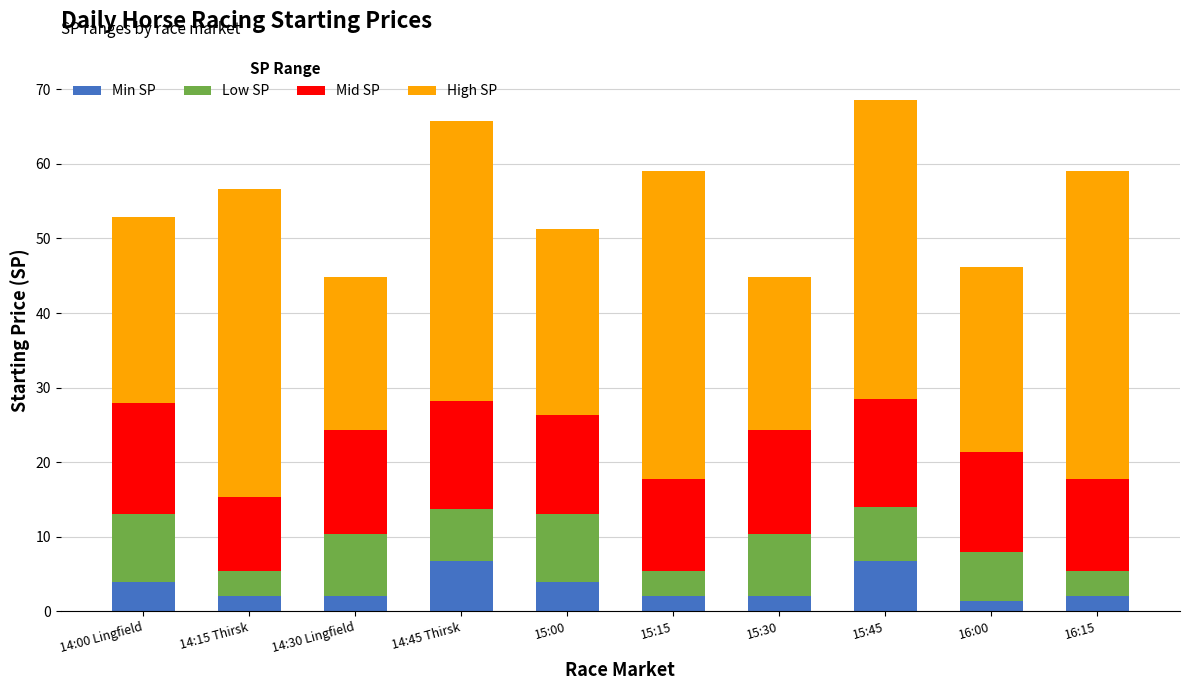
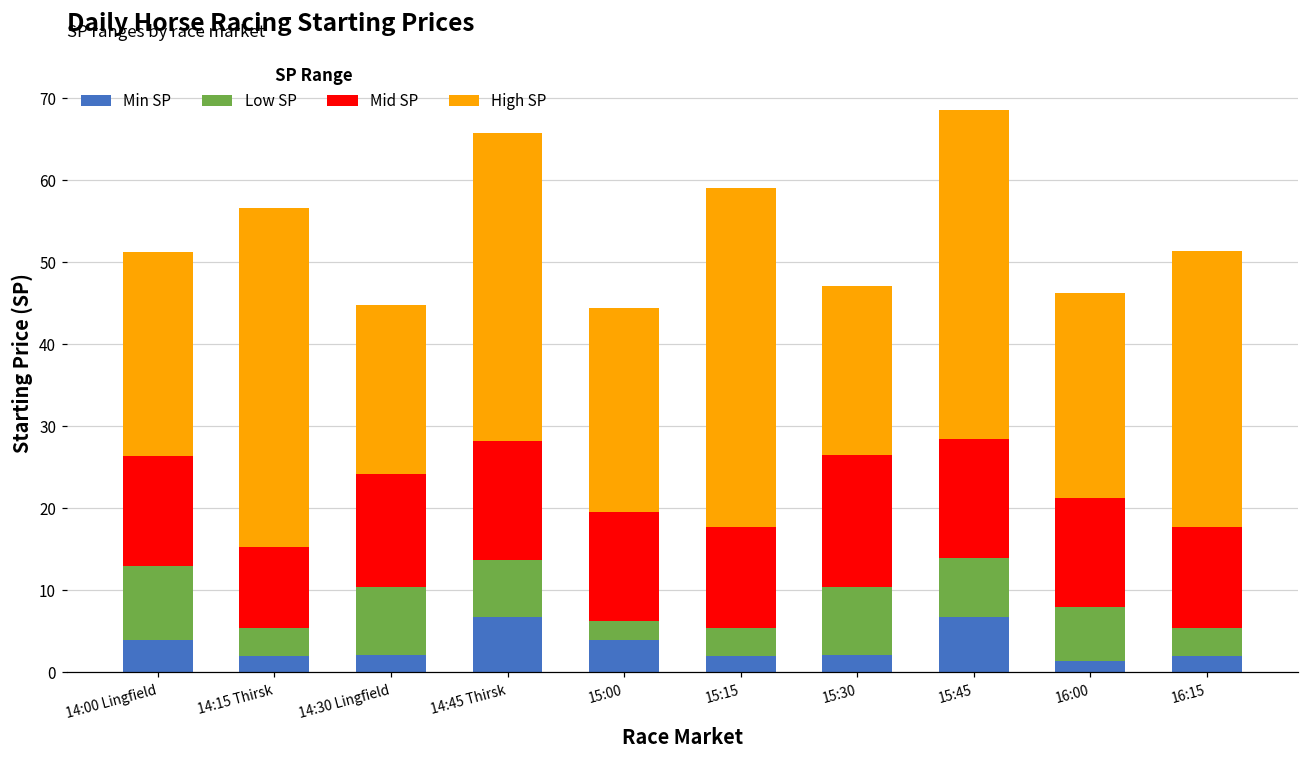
  {
    "Min SP": {
      "14:00 Lingfield": 4,
      "14:15 Thirsk": 2,
      "14:30 Lingfield": 2,
      "14:45 Thirsk": 7,
      "15:00": 4,
      "15:15": 2,
      "15:30": 2,
      "15:45": 7,
      "16:00": 1,
      "16:15": 2
    },
    "Low SP": {
      "14:00 Lingfield": 9,
      "14:15 Thirsk": 3,
      "14:30 Lingfield": 8,
      "14:45 Thirsk": 7,
-     "15:00": 9,
+     "15:00": 2,
      "15:15": 3,
      "15:30": 8,
      "15:45": 7,
      "16:00": 7,
      "16:15": 3
    },
    "Mid SP": {
-     "14:00 Lingfield": 15,
+     "14:00 Lingfield": 13,
      "14:15 Thirsk": 10,
      "14:30 Lingfield": 14,
      "14:45 Thirsk": 14,
      "15:00": 13,
      "15:15": 12,
-     "15:30": 14,
+     "15:30": 16,
      "15:45": 14,
      "16:00": 13,
      "16:15": 12
    },
    "High SP": {
      "14:00 Lingfield": 25,
      "14:15 Thirsk": 41,
      "14:30 Lingfield": 21,
      "14:45 Thirsk": 38,
      "15:00": 25,
      "15:15": 41,
      "15:30": 21,
      "15:45": 40,
      "16:00": 25,
-     "16:15": 41
+     "16:15": 34
    }
  }
